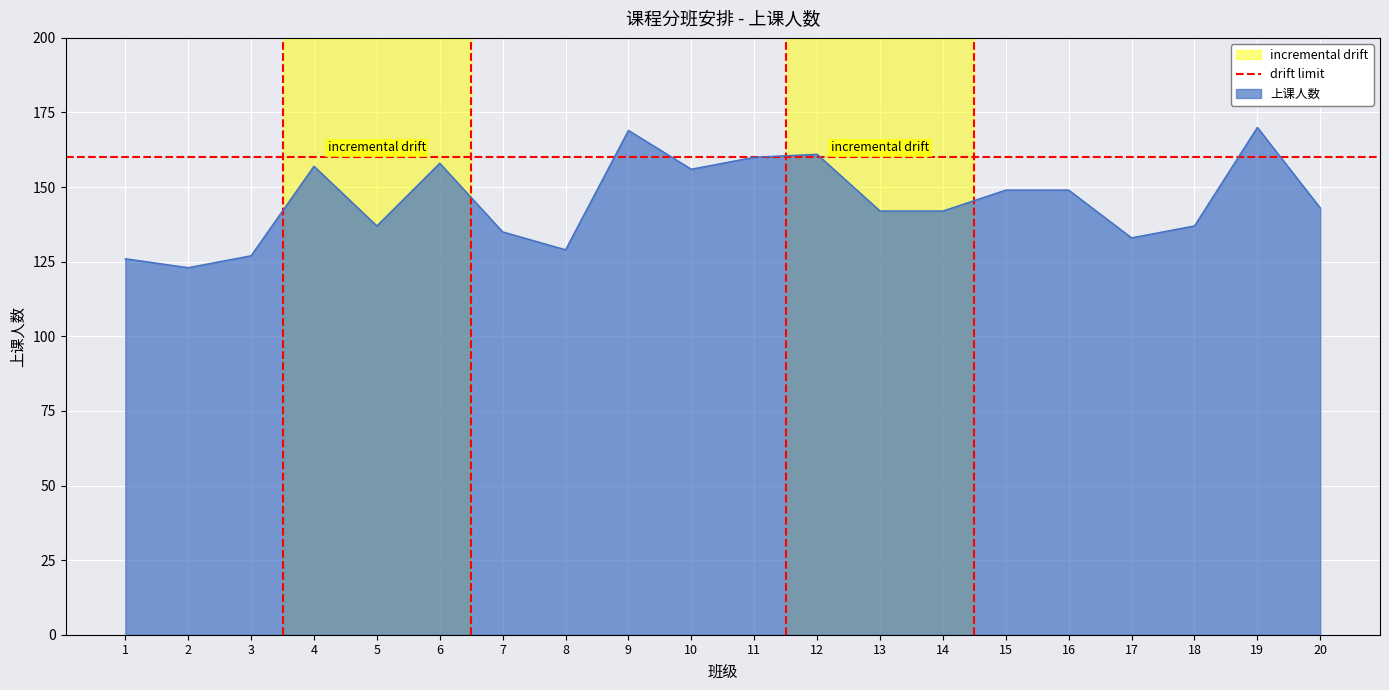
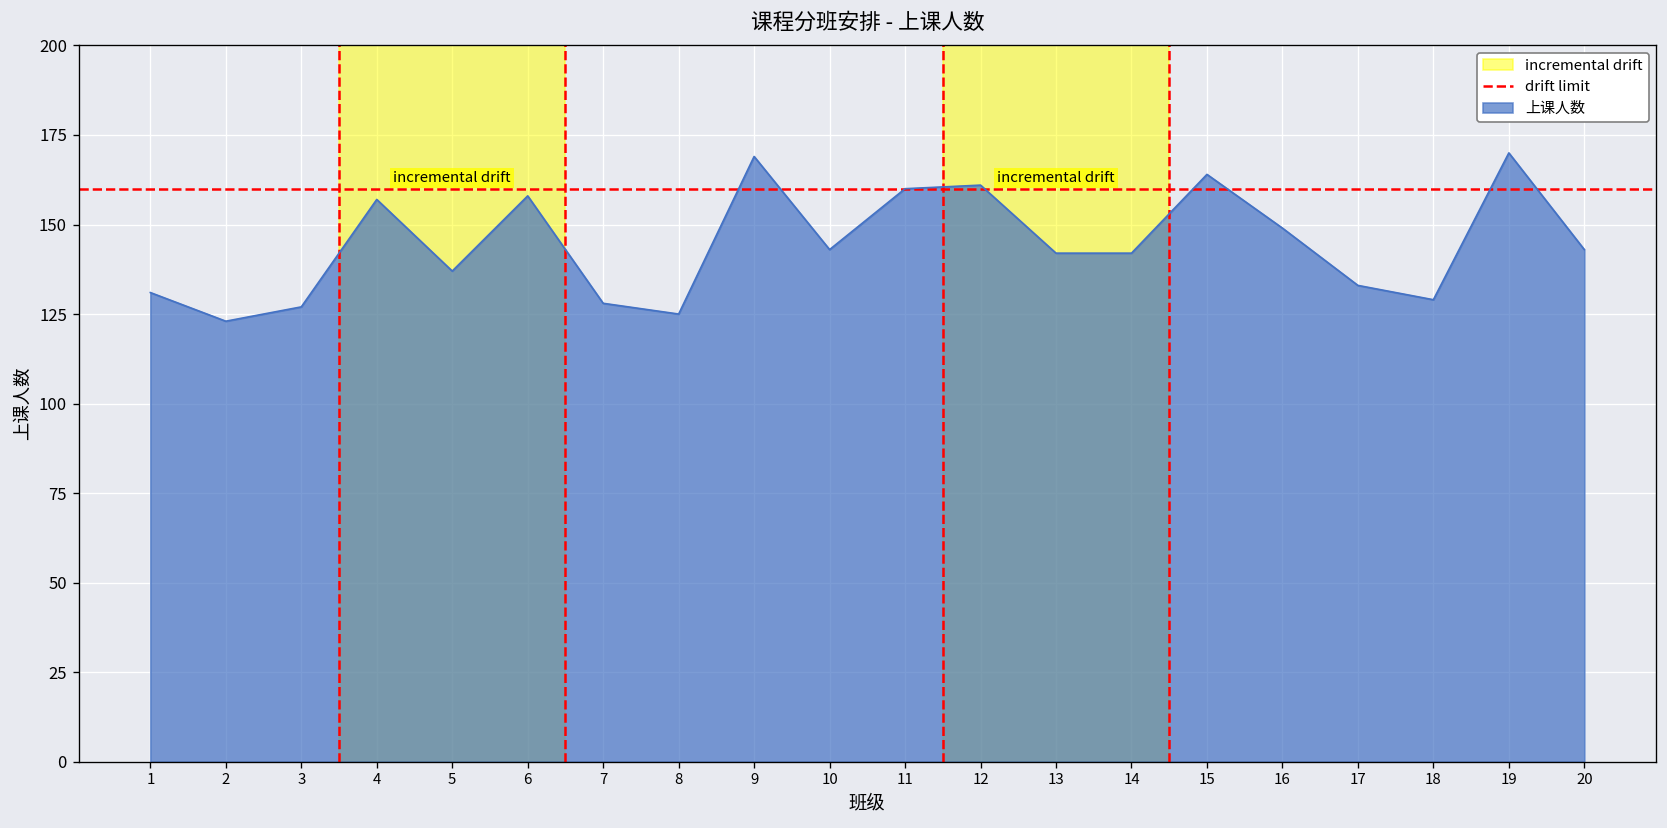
  {
-   "1": 126,
+   "1": 131,
    "2": 123,
    "3": 127,
-   "7": 135,
-   "8": 129,
+   "7": 128,
+   "8": 125,
    "9": 169,
-   "10": 156,
+   "10": 143,
    "11": 160,
-   "15": 149,
+   "15": 164,
    "16": 149,
    "17": 133,
-   "18": 137,
+   "18": 129,
    "19": 170,
    "20": 143
  }
